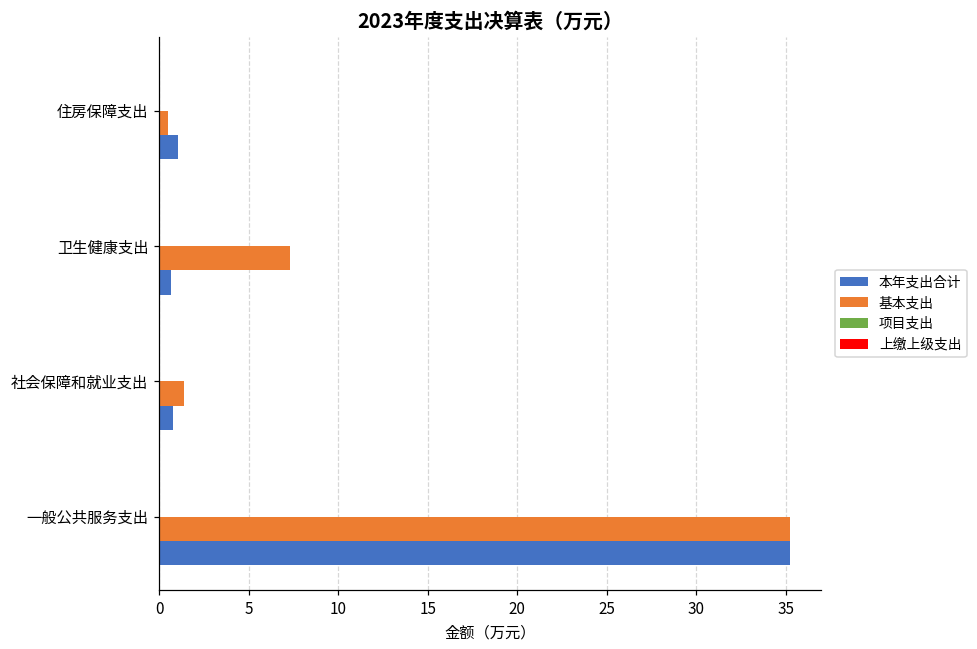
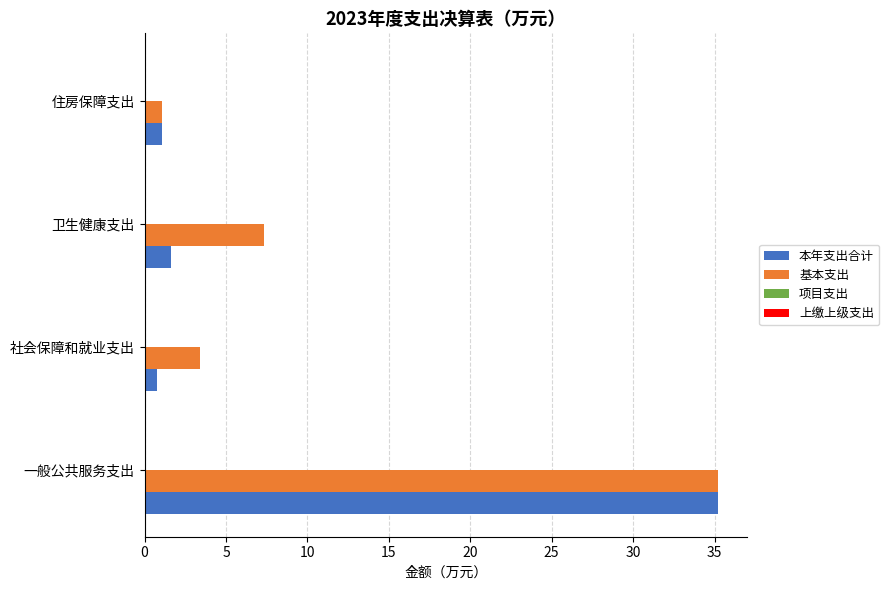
  {
    "本年支出合计": {
      "住房保障支出": 1.1,
-     "卫生健康支出": 0.6,
+     "卫生健康支出": 1.6,
      "社会保障和就业支出": 0.8,
      "一般公共服务支出": 35.2
    },
    "基本支出": {
-     "住房保障支出": 0.5,
+     "住房保障支出": 1.1,
      "卫生健康支出": 7.3,
-     "社会保障和就业支出": 1.4,
+     "社会保障和就业支出": 3.4,
      "一般公共服务支出": 35.2
    },
    "项目支出": {
      "住房保障支出": 0.0,
      "卫生健康支出": 0.0,
      "社会保障和就业支出": 0.0,
      "一般公共服务支出": 0.0
    },
    "上缴上级支出": {
      "住房保障支出": 0.0,
      "卫生健康支出": 0.0,
      "社会保障和就业支出": 0.0,
      "一般公共服务支出": 0.0
    }
  }
